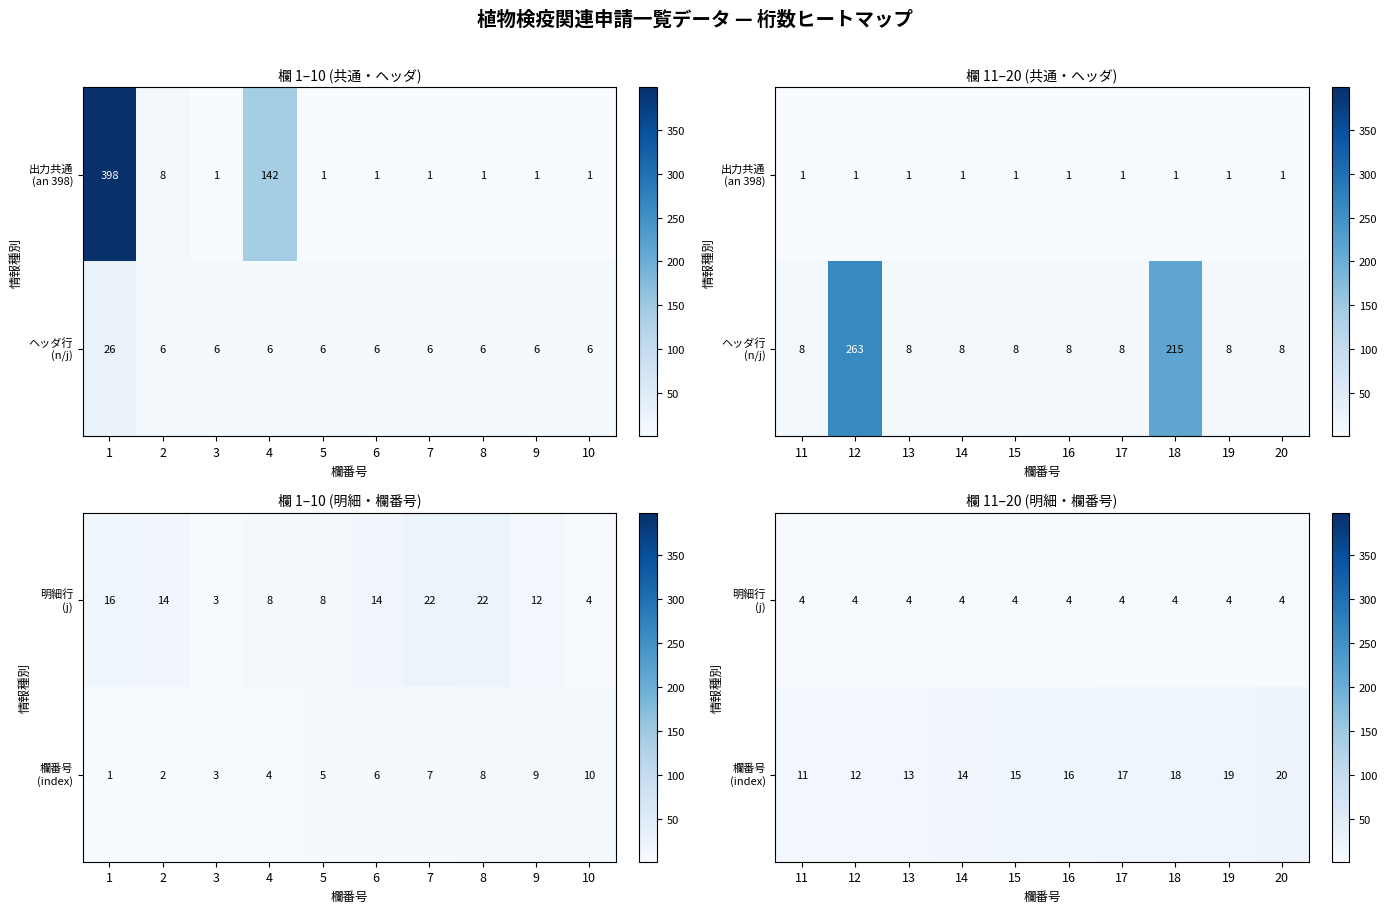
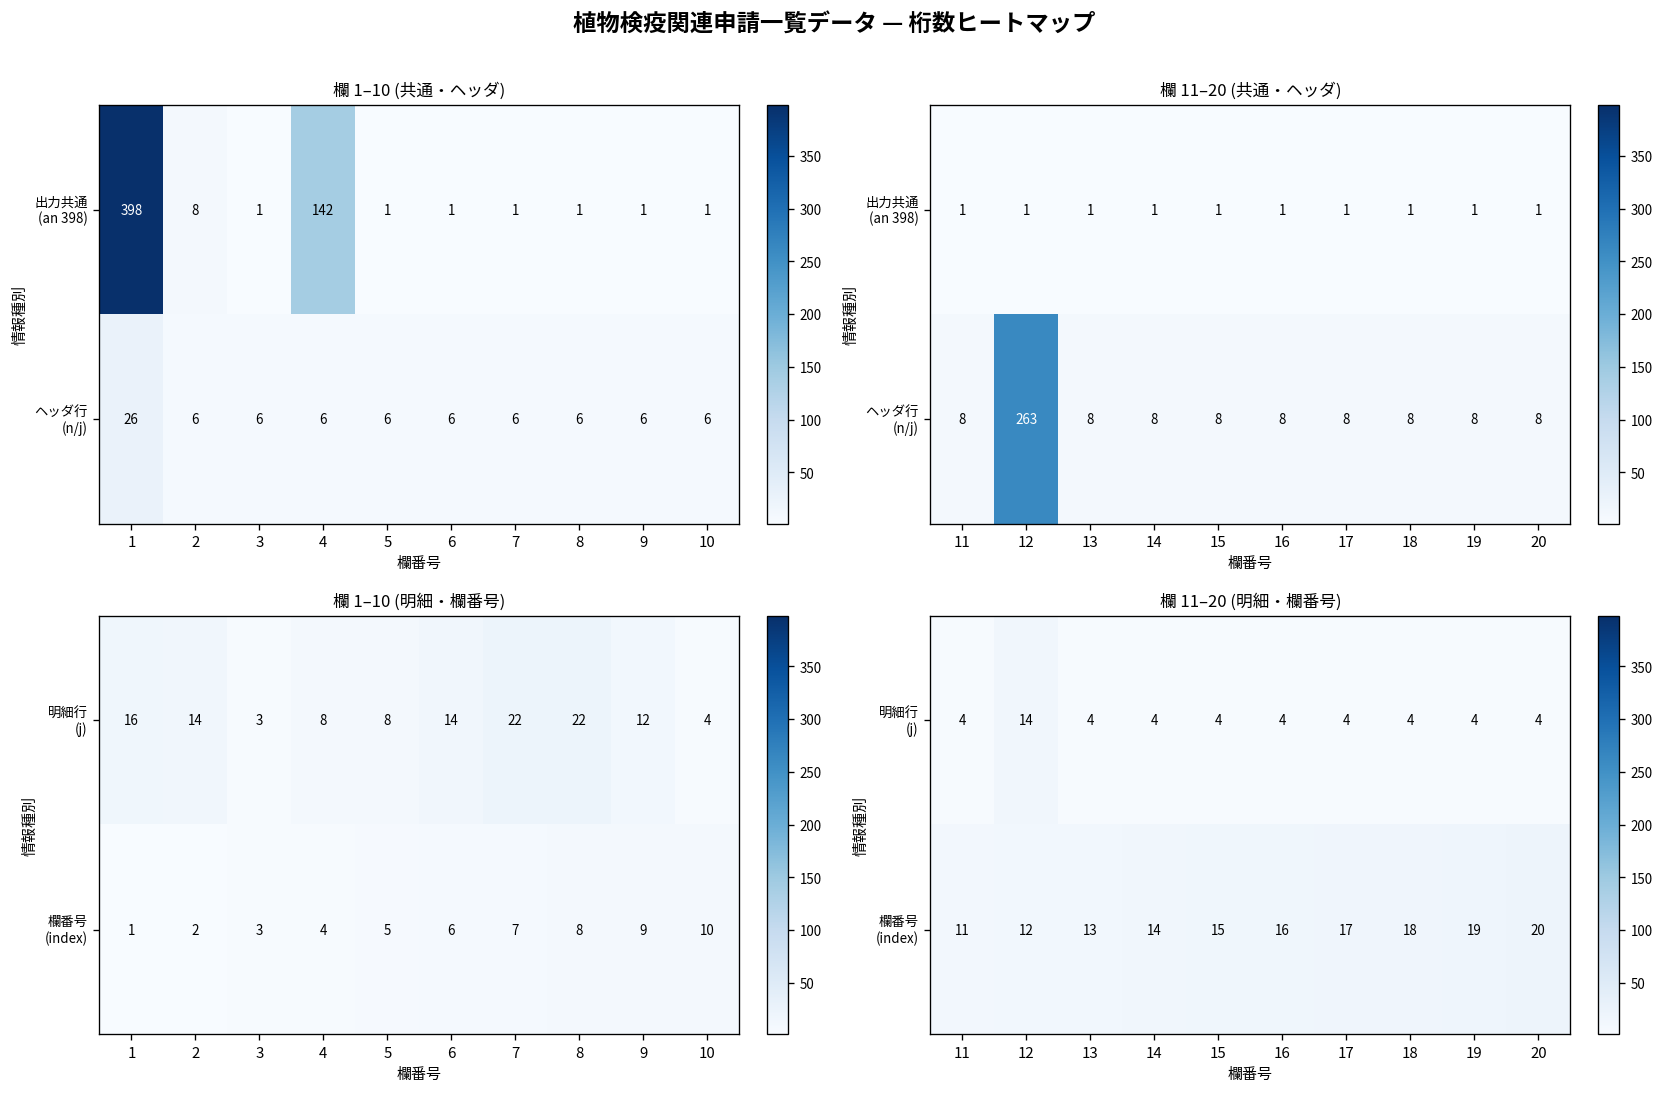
  {
    "欄 1–10 (共通・ヘッダ)": {
      "出力共通 (an 398)": {
        "1": 398,
        "2": 8,
        "3": 1,
        "4": 142,
        "5": 1,
        "6": 1,
        "7": 1,
        "8": 1,
        "9": 1,
        "10": 1
      },
      "ヘッダ行 (n/j)": {
        "1": 26,
        "2": 6,
        "3": 6,
        "4": 6,
        "5": 6,
        "6": 6,
        "7": 6,
        "8": 6,
        "9": 6,
        "10": 6
      }
    },
    "欄 11–20 (共通・ヘッダ)": {
      "出力共通 (an 398)": {
        "11": 1,
        "12": 1,
        "13": 1,
        "14": 1,
        "15": 1,
        "16": 1,
        "17": 1,
        "18": 1,
        "19": 1,
        "20": 1
      },
      "ヘッダ行 (n/j)": {
        "11": 8,
        "12": 263,
        "13": 8,
        "14": 8,
        "15": 8,
        "16": 8,
        "17": 8,
-       "18": 215,
+       "18": 8,
        "19": 8,
        "20": 8
      }
    },
    "欄 1–10 (明細・欄番号)": {
      "明細行 (j)": {
        "1": 16,
        "2": 14,
        "3": 3,
        "4": 8,
        "5": 8,
        "6": 14,
        "7": 22,
        "8": 22,
        "9": 12,
        "10": 4
      },
      "欄番号 (index)": {
        "1": 1,
        "2": 2,
        "3": 3,
        "4": 4,
        "5": 5,
        "6": 6,
        "7": 7,
        "8": 8,
        "9": 9,
        "10": 10
      }
    },
    "欄 11–20 (明細・欄番号)": {
      "明細行 (j)": {
        "11": 4,
-       "12": 4,
+       "12": 14,
        "13": 4,
        "14": 4,
        "15": 4,
        "16": 4,
        "17": 4,
        "18": 4,
        "19": 4,
        "20": 4
      },
      "欄番号 (index)": {
        "11": 11,
        "12": 12,
        "13": 13,
        "14": 14,
        "15": 15,
        "16": 16,
        "17": 17,
        "18": 18,
        "19": 19,
        "20": 20
      }
    }
  }
